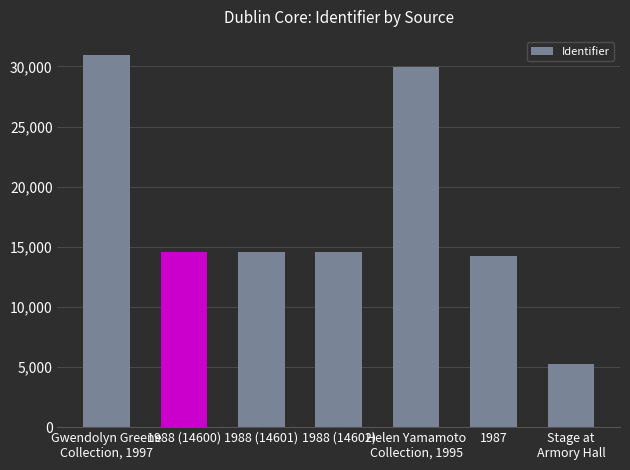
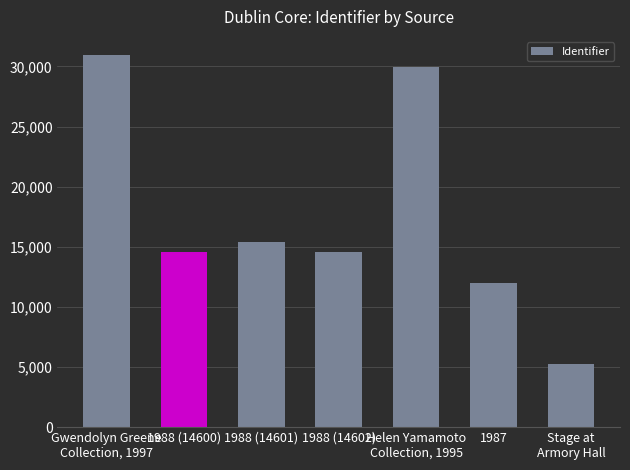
  {
    "Gwendolyn Greene Collection, 1997": "30,900",
-   "1988 (14601)": "14,600",
+   "1988 (14601)": "15,400",
    "1988 (14602)": "14,600",
    "Helen Yamamoto Collection, 1995": "30,000",
-   "1987": "14,200",
+   "1987": "12,000",
    "Stage at Armory Hall": "5,300"
  }
